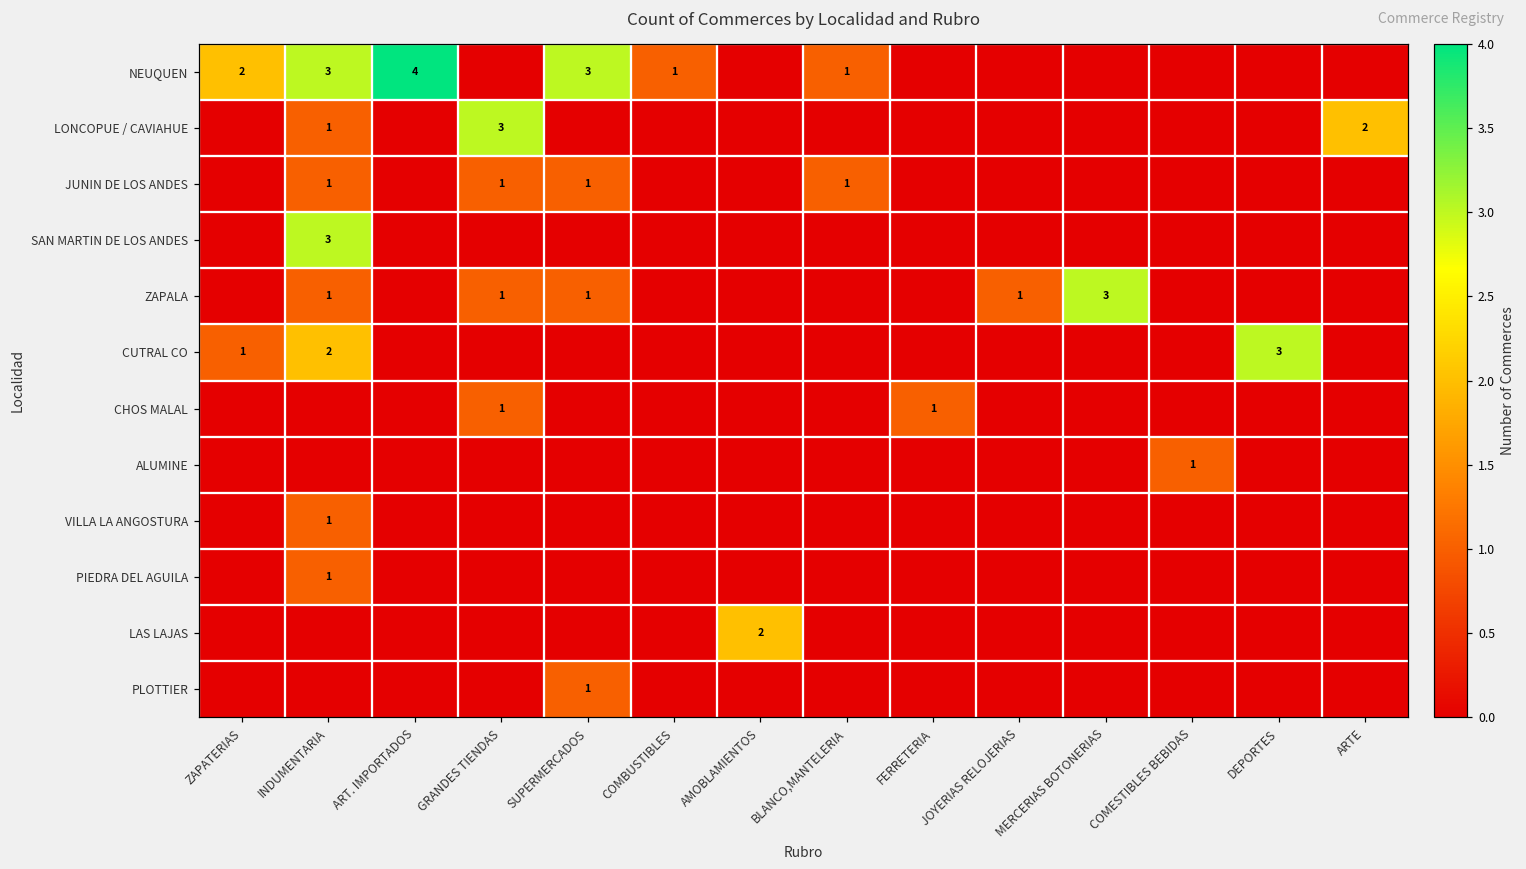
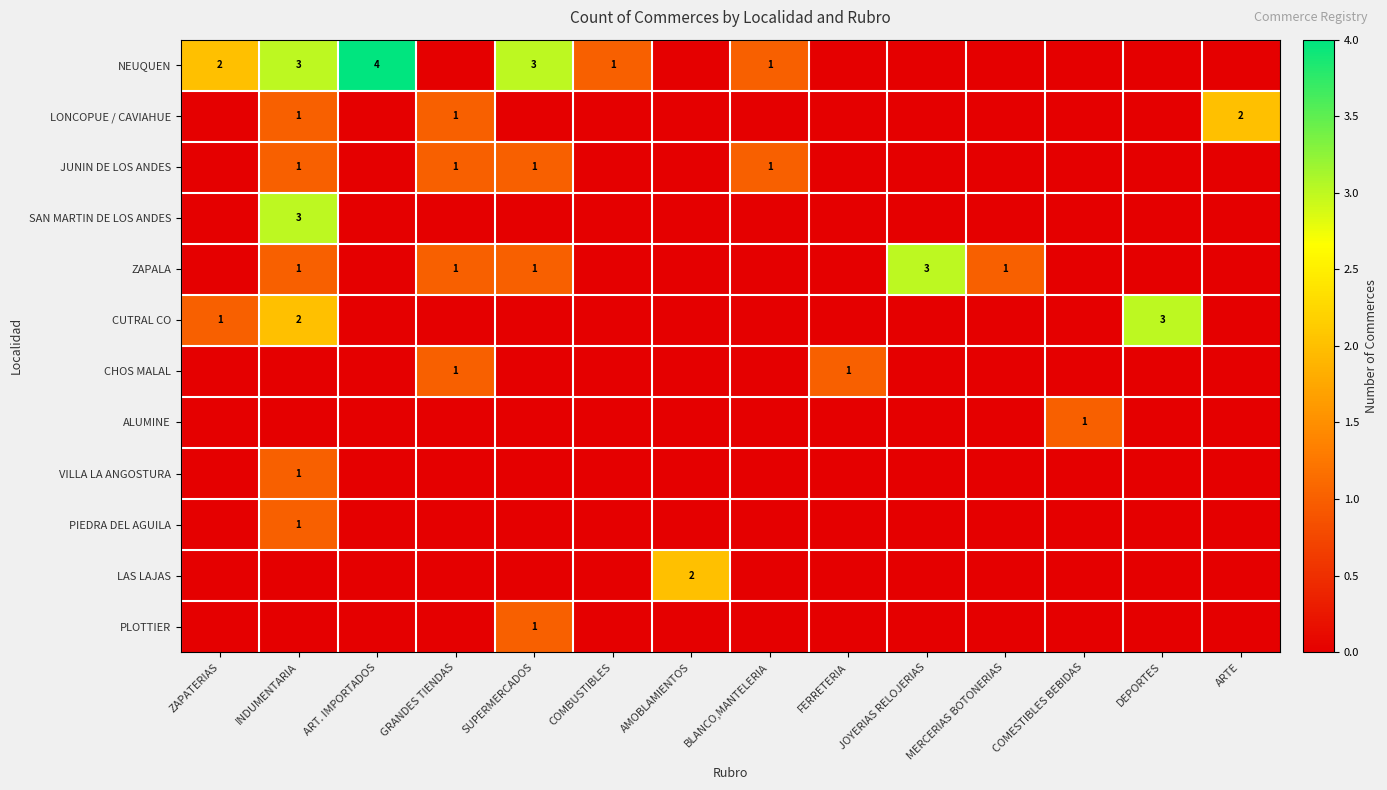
  {
    "NEUQUEN": {
      "ZAPATERIAS": 2,
      "INDUMENTARIA": 3,
      "ART. IMPORTADOS": 4,
      "SUPERMERCADOS": 3,
      "COMBUSTIBLES": 1,
      "BLANCO,MANTELERIA": 1
    },
    "LONCOPUE / CAVIAHUE": {
      "INDUMENTARIA": 1,
-     "GRANDES TIENDAS": 3,
+     "GRANDES TIENDAS": 1,
      "ARTE": 2
    },
    "JUNIN DE LOS ANDES": {
      "INDUMENTARIA": 1,
      "GRANDES TIENDAS": 1,
      "SUPERMERCADOS": 1,
      "BLANCO,MANTELERIA": 1
    },
    "SAN MARTIN DE LOS ANDES": {
      "INDUMENTARIA": 3
    },
    "ZAPALA": {
      "INDUMENTARIA": 1,
      "GRANDES TIENDAS": 1,
      "SUPERMERCADOS": 1,
-     "JOYERIAS RELOJERIAS": 1,
-     "MERCERIAS BOTONERIAS": 3
+     "JOYERIAS RELOJERIAS": 3,
+     "MERCERIAS BOTONERIAS": 1
    },
    "CUTRAL CO": {
      "ZAPATERIAS": 1,
      "INDUMENTARIA": 2,
      "DEPORTES": 3
    },
    "CHOS MALAL": {
      "GRANDES TIENDAS": 1,
      "FERRETERIA": 1
    },
    "ALUMINE": {
      "COMESTIBLES BEBIDAS": 1
    },
    "VILLA LA ANGOSTURA": {
      "INDUMENTARIA": 1
    },
    "PIEDRA DEL AGUILA": {
      "INDUMENTARIA": 1
    },
    "LAS LAJAS": {
      "AMOBLAMIENTOS": 2
    },
    "PLOTTIER": {
      "SUPERMERCADOS": 1
    }
  }
